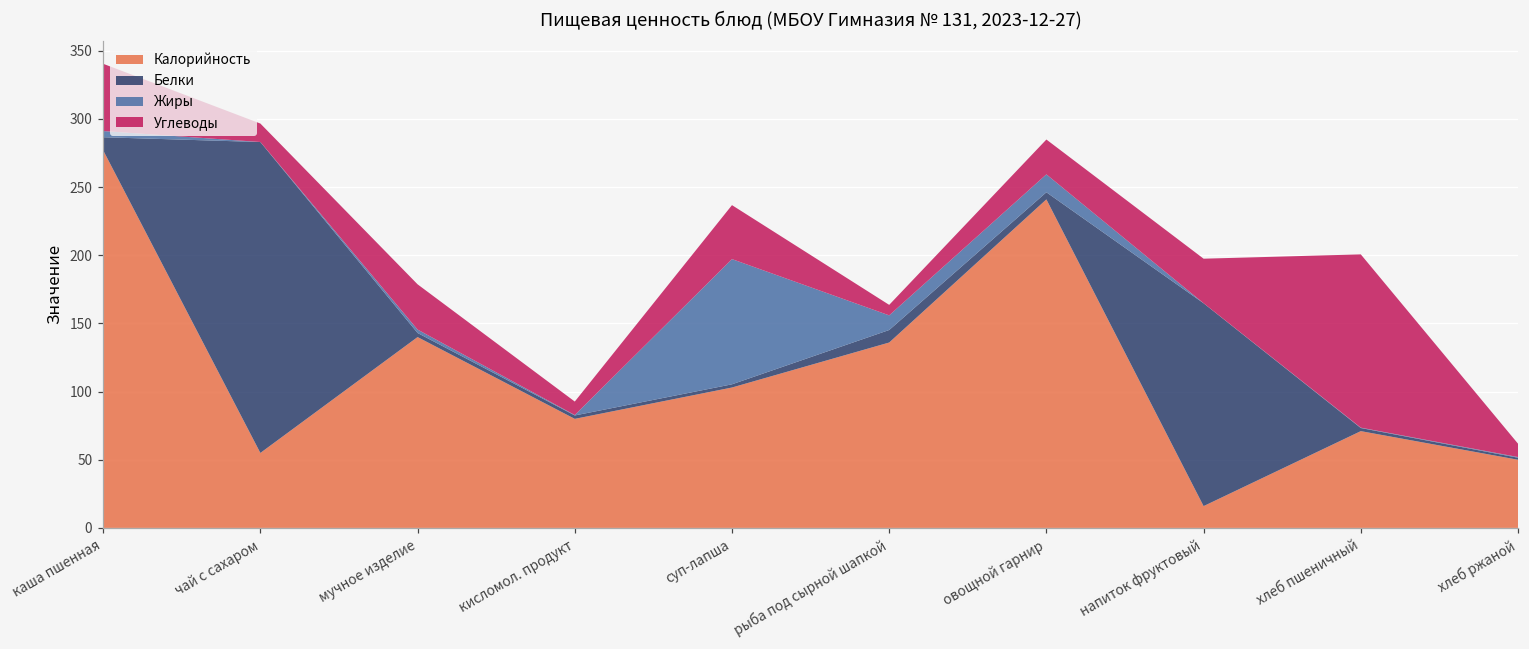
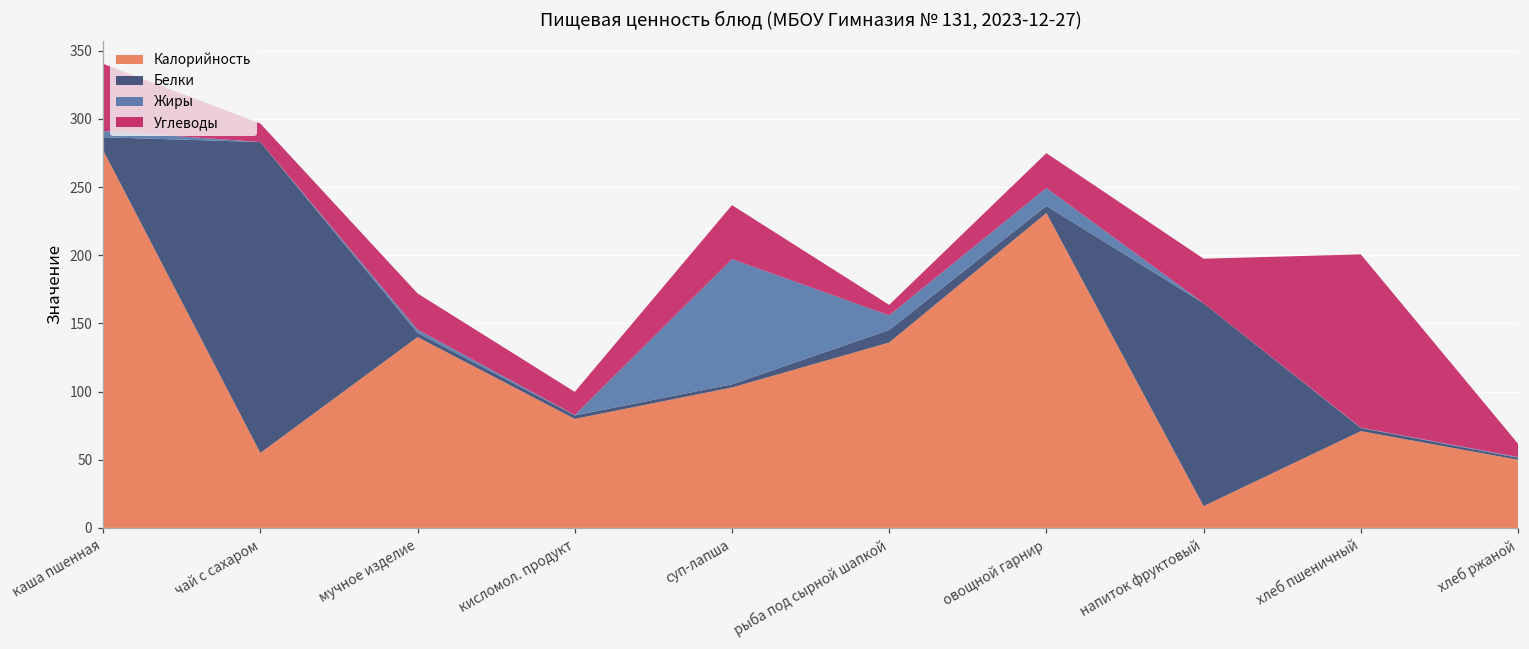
  {
    "Калорийность": {
      "каша пшенная": 277,
      "чай с сахаром": 55,
      "мучное изделие": 140,
      "кисломол. продукт": 80,
      "суп-лапша": 103,
      "рыба под сырной шапкой": 136,
-     "овощной гарнир": 241,
+     "овощной гарнир": 231,
      "напиток фруктовый": 16,
      "хлеб пшеничный": 71
    },
    "Белки": {
      "каша пшенная": 10,
      "мучное изделие": 3,
      "суп-лапша": 2,
      "рыба под сырной шапкой": 9,
      "овощной гарнир": 5
    },
    "Жиры": {
      "каша пшенная": 5,
      "мучное изделие": 3,
      "суп-лапша": 92,
      "рыба под сырной шапкой": 11,
      "овощной гарнир": 13
    },
    "Углеводы": {
      "каша пшенная": 49,
      "чай с сахаром": 14,
-     "мучное изделие": 33,
-     "кисломол. продукт": 10,
+     "мучное изделие": 27,
+     "кисломол. продукт": 17,
      "суп-лапша": 40,
      "рыба под сырной шапкой": 8,
      "овощной гарнир": 26,
      "напиток фруктовый": 33,
      "хлеб пшеничный": 127,
      "хлеб ржаной": 10
    }
  }
